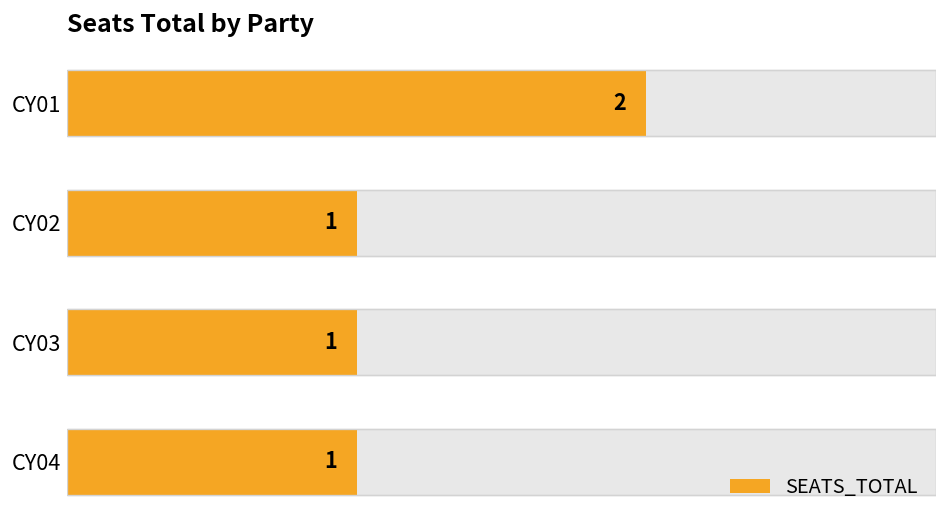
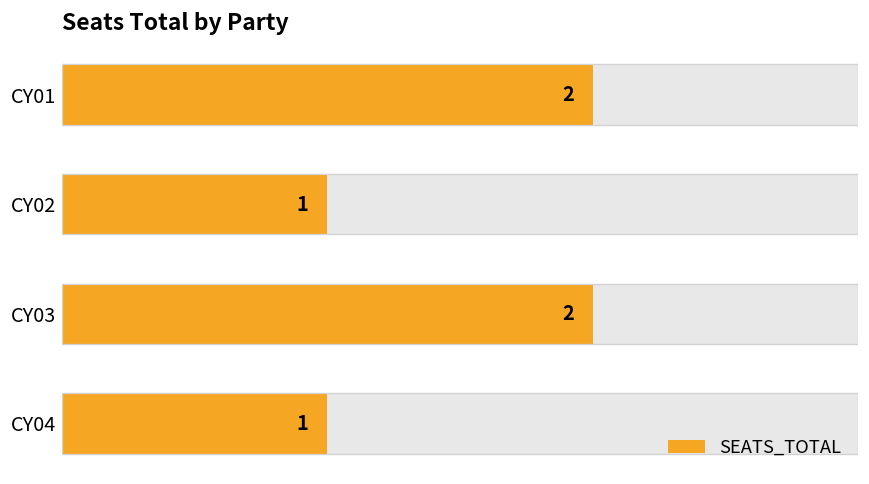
  {
    "SEATS_TOTAL": {
-     "CY03": 1
+     "CY03": 2
    }
  }
